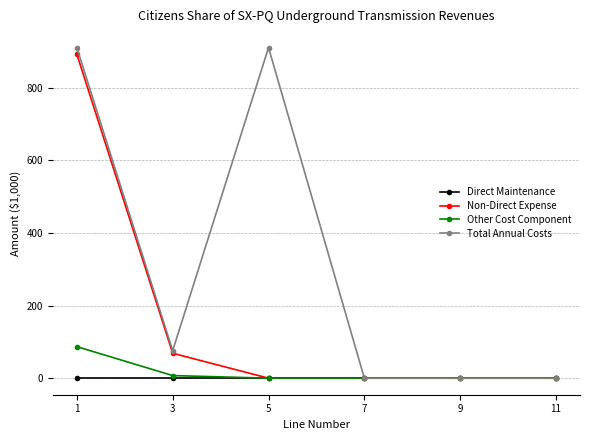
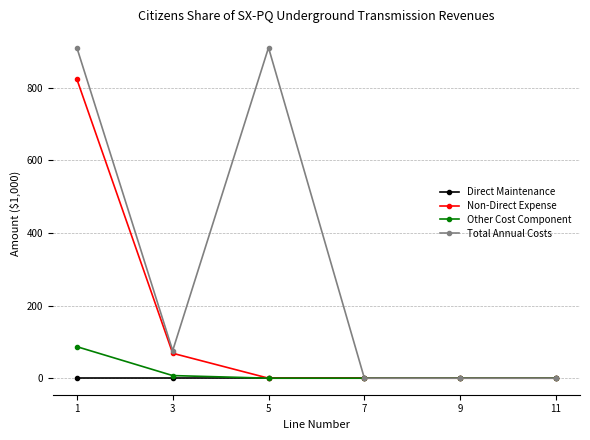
  {
    "Direct Maintenance": {
      "1": 0,
      "3": 0
    },
    "Non-Direct Expense": {
-     "1": 890,
+     "1": 820,
      "3": 70
    },
    "Other Cost Component": {
      "1": 90,
      "3": 10
    },
    "Total Annual Costs": {
      "1": 910,
      "3": 80,
      "5": 910
    }
  }
